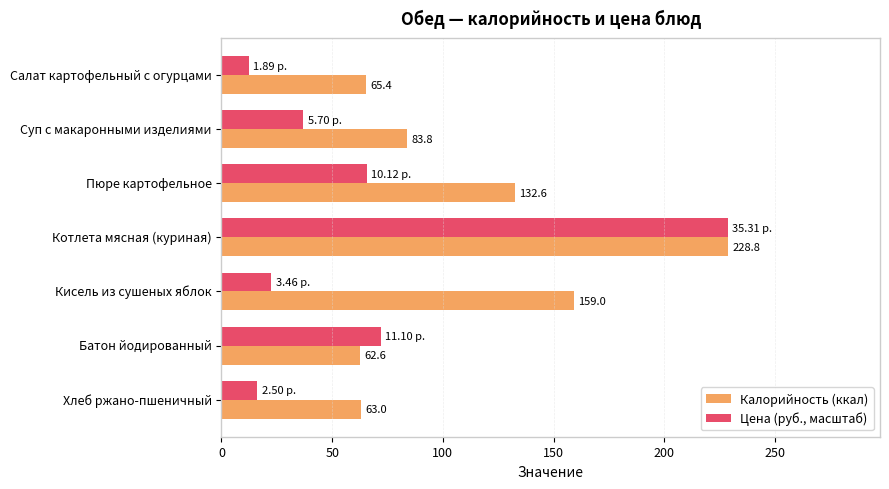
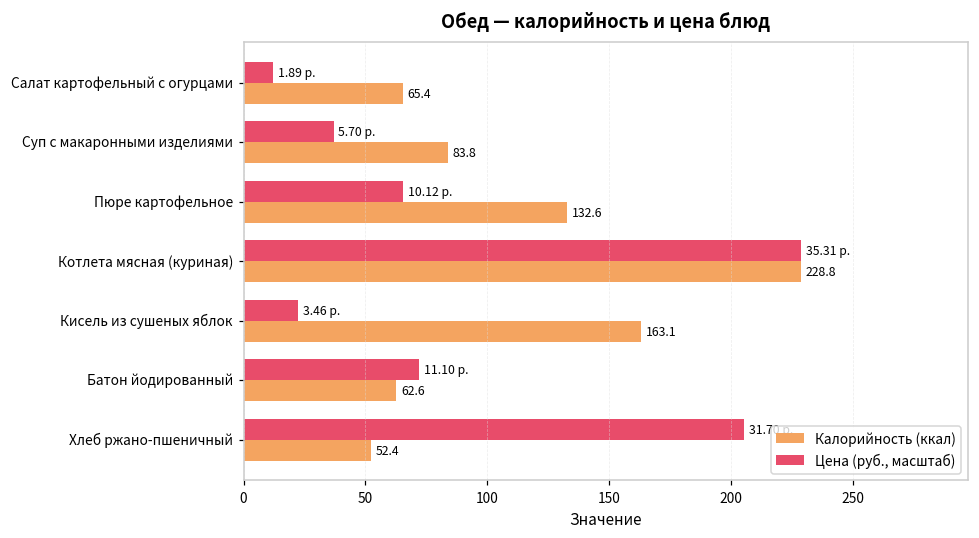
  {
    "Калорийность (ккал)": {
      "Салат картофельный с огурцами": 65.4,
      "Суп с макаронными изделиями": 83.8,
      "Пюре картофельное": 132.6,
      "Котлета мясная (куриная)": 228.8,
-     "Кисель из сушеных яблок": 159.0,
+     "Кисель из сушеных яблок": 163.1,
      "Батон йодированный": 62.6,
-     "Хлеб ржано-пшеничный": 63.0
+     "Хлеб ржано-пшеничный": 52.4
    },
    "Цена (руб., масштаб)": {
-     "Хлеб ржано-пшеничный": 16
+     "Хлеб ржано-пшеничный": 205
    }
  }
